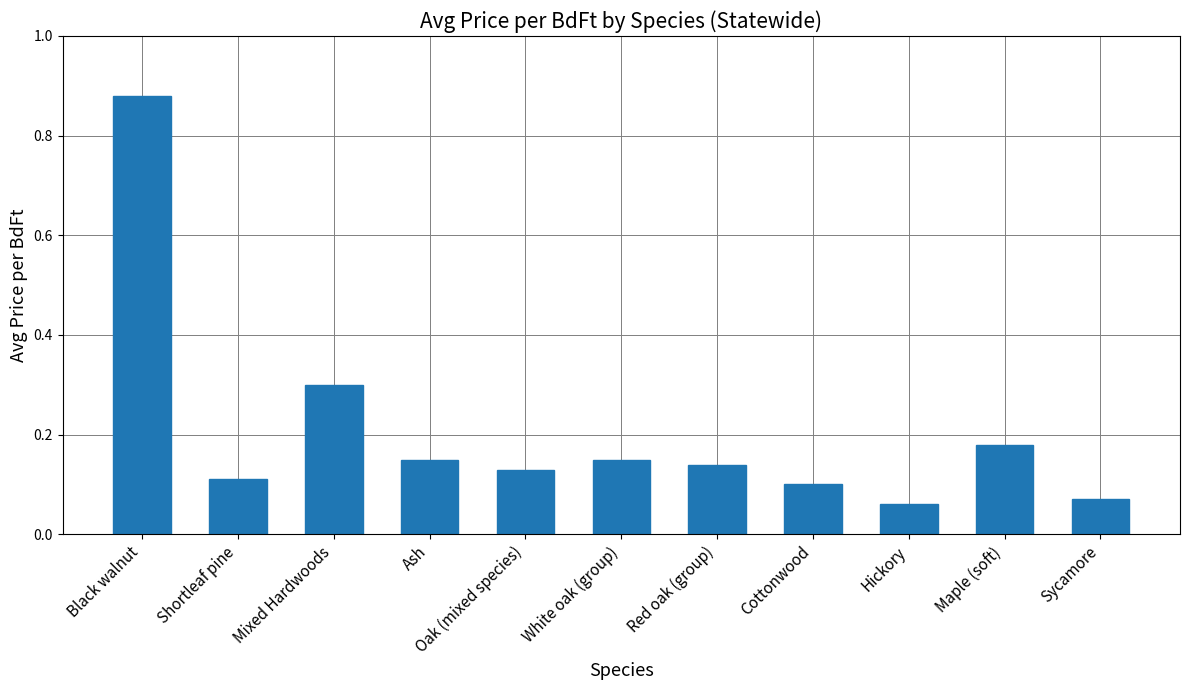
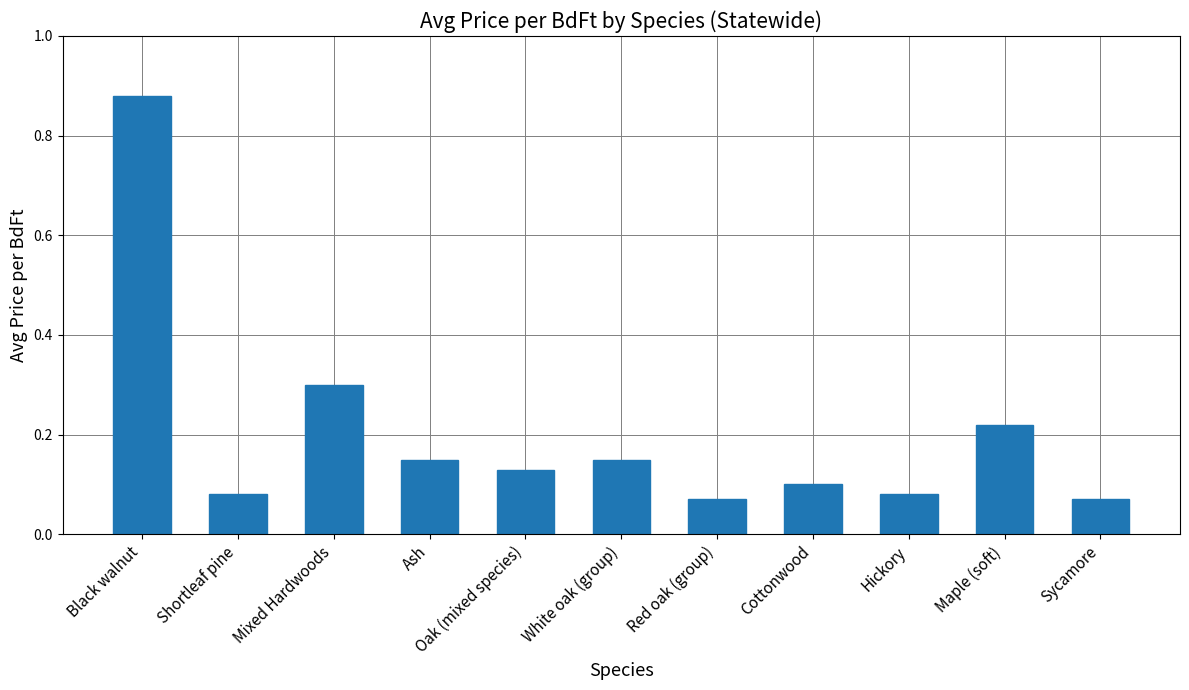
  {
    "Black walnut": 0.88,
-   "Shortleaf pine": 0.11,
+   "Shortleaf pine": 0.08,
    "Mixed Hardwoods": 0.30,
    "Ash": 0.15,
    "Oak (mixed species)": 0.13,
    "White oak (group)": 0.15,
-   "Red oak (group)": 0.14,
+   "Red oak (group)": 0.07,
    "Cottonwood": 0.10,
-   "Hickory": 0.06,
-   "Maple (soft)": 0.18,
+   "Hickory": 0.08,
+   "Maple (soft)": 0.22,
    "Sycamore": 0.07
  }
